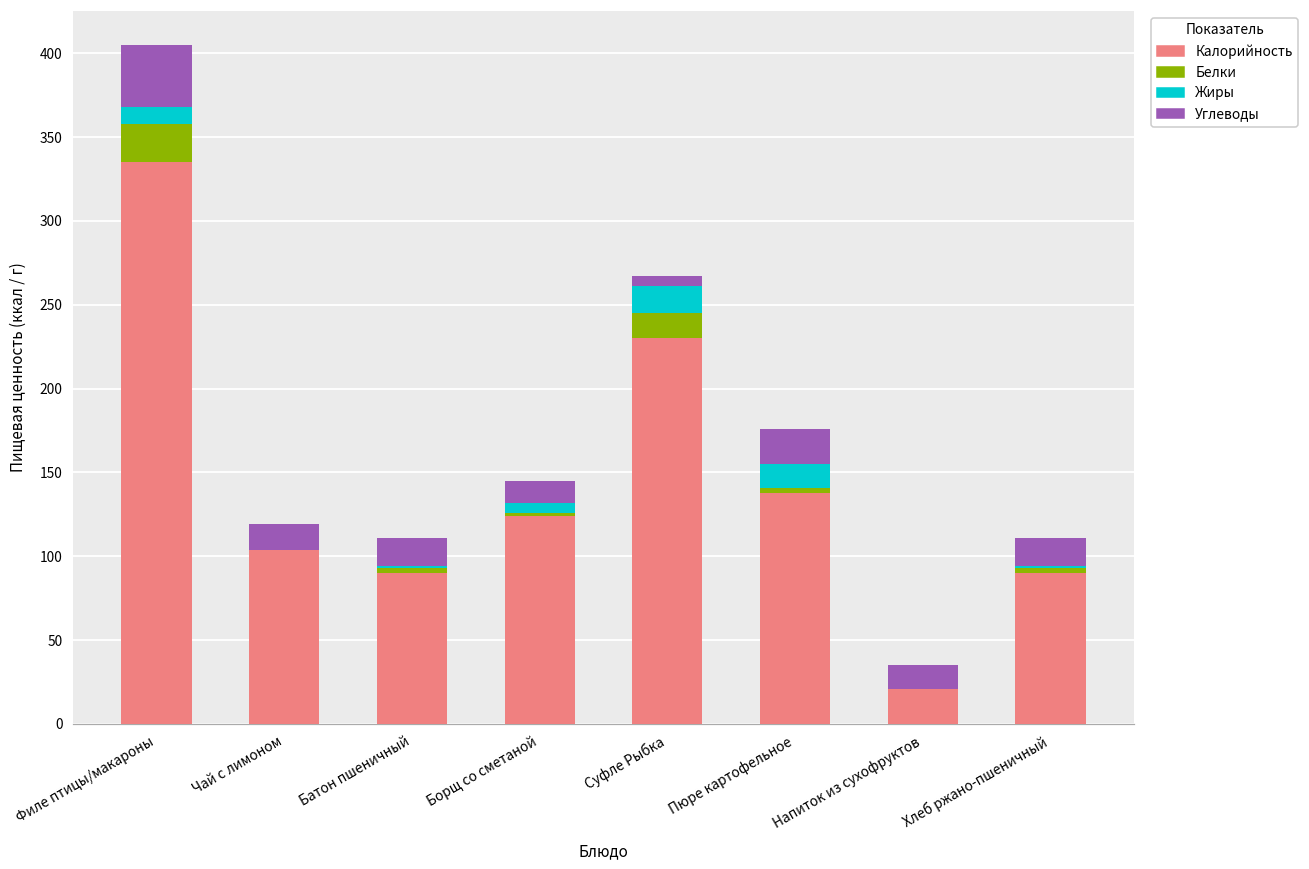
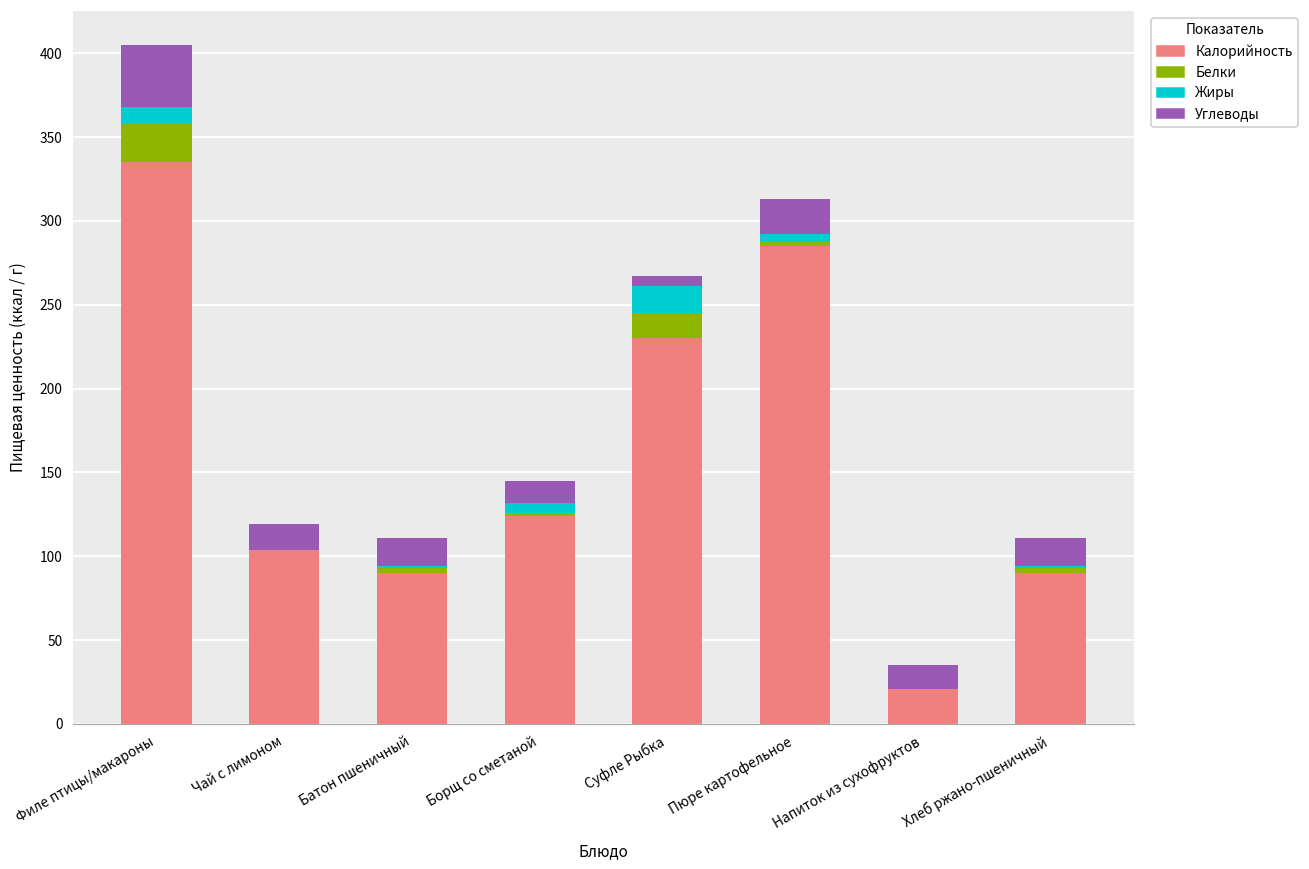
  {
    "Калорийность": {
      "Филе птицы/макароны": 335,
      "Чай с лимоном": 104,
      "Батон пшеничный": 90,
      "Борщ со сметаной": 124,
      "Суфле Рыбка": 230,
-     "Пюре картофельное": 138,
+     "Пюре картофельное": 285,
      "Напиток из сухофруктов": 21,
      "Хлеб ржано-пшеничный": 90
    },
    "Белки": {
      "Филе птицы/макароны": 23,
      "Чай с лимоном": 0,
      "Батон пшеничный": 3,
      "Борщ со сметаной": 2,
      "Суфле Рыбка": 15,
      "Пюре картофельное": 3,
      "Напиток из сухофруктов": 0,
      "Хлеб ржано-пшеничный": 3
    },
    "Жиры": {
      "Филе птицы/макароны": 10,
      "Чай с лимоном": 0,
      "Борщ со сметаной": 6,
      "Суфле Рыбка": 16,
-     "Пюре картофельное": 14,
+     "Пюре картофельное": 4,
      "Напиток из сухофруктов": 0
    },
    "Углеводы": {
      "Филе птицы/макароны": 37,
      "Чай с лимоном": 15,
      "Батон пшеничный": 17,
      "Борщ со сметаной": 13,
      "Суфле Рыбка": 6,
      "Пюре картофельное": 21,
      "Напиток из сухофруктов": 14,
      "Хлеб ржано-пшеничный": 17
    }
  }
